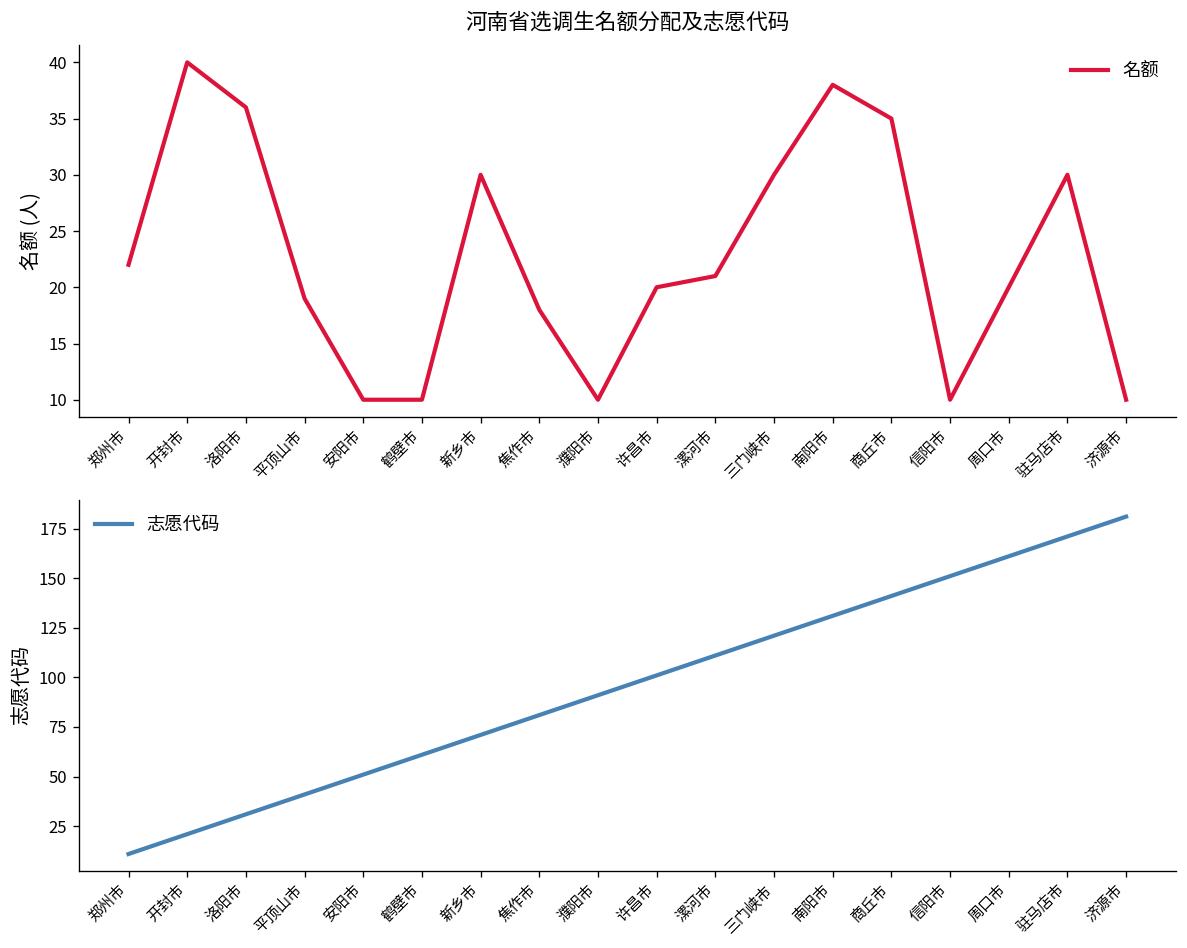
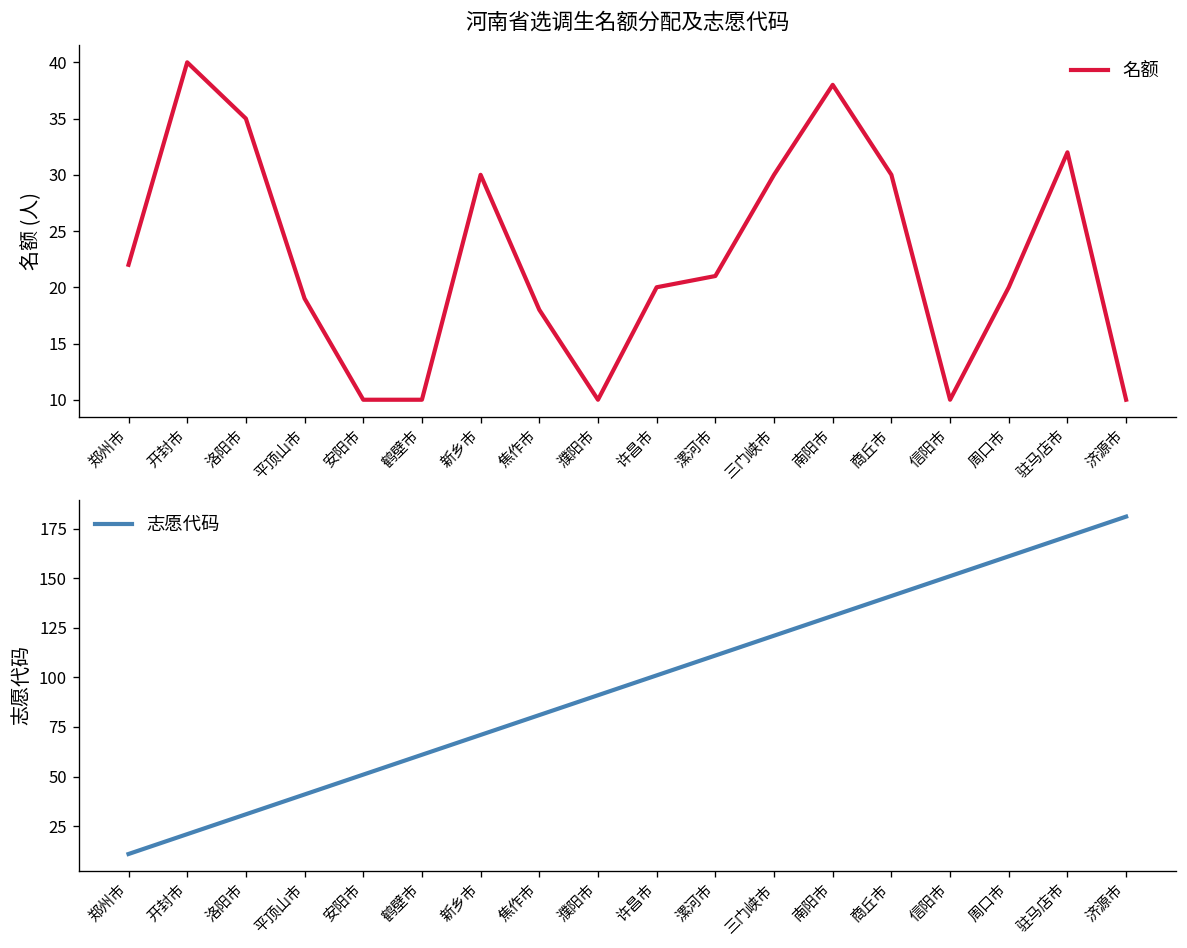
  {
    "河南省选调生名额分配及志愿代码": {
      "郑州市": 22,
      "开封市": 40,
-     "洛阳市": 36,
+     "洛阳市": 35,
      "平顶山市": 19,
      "安阳市": 10,
      "鹤壁市": 10,
      "新乡市": 30,
      "焦作市": 18,
      "濮阳市": 10,
      "许昌市": 20,
      "漯河市": 21,
      "三门峡市": 30,
      "南阳市": 38,
-     "商丘市": 35,
+     "商丘市": 30,
      "信阳市": 10,
      "周口市": 20,
-     "驻马店市": 30,
+     "驻马店市": 32,
      "济源市": 10
    }
  }
